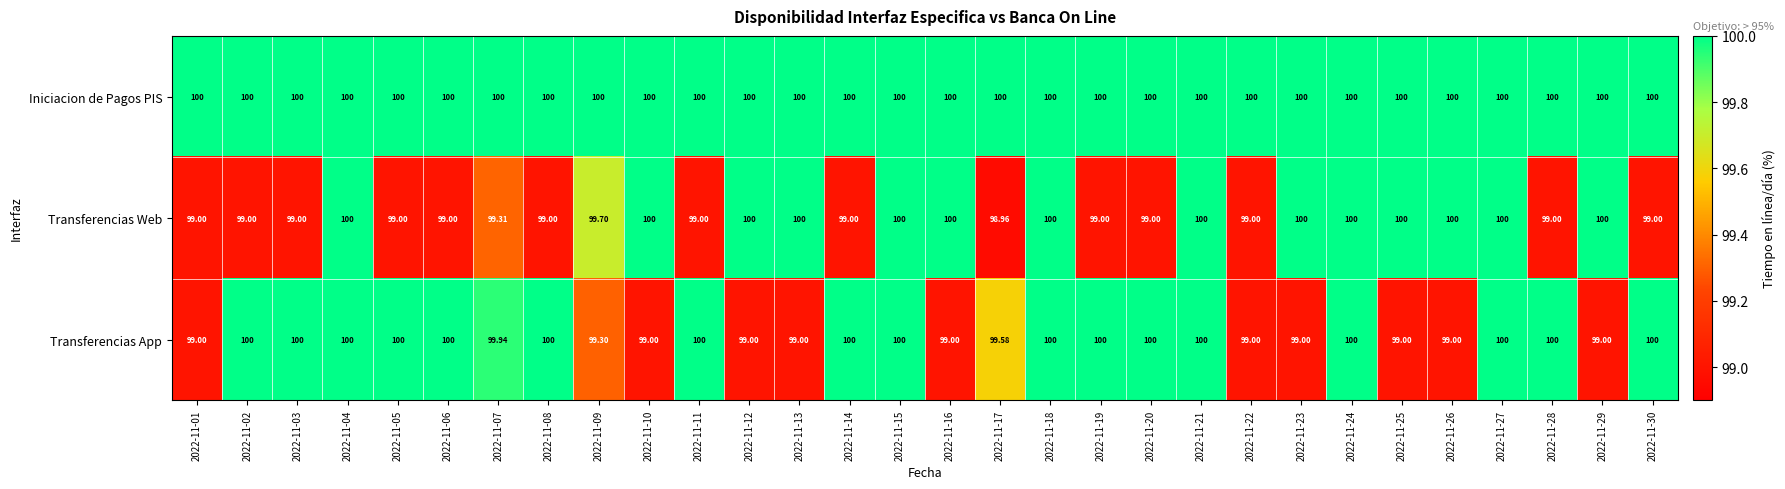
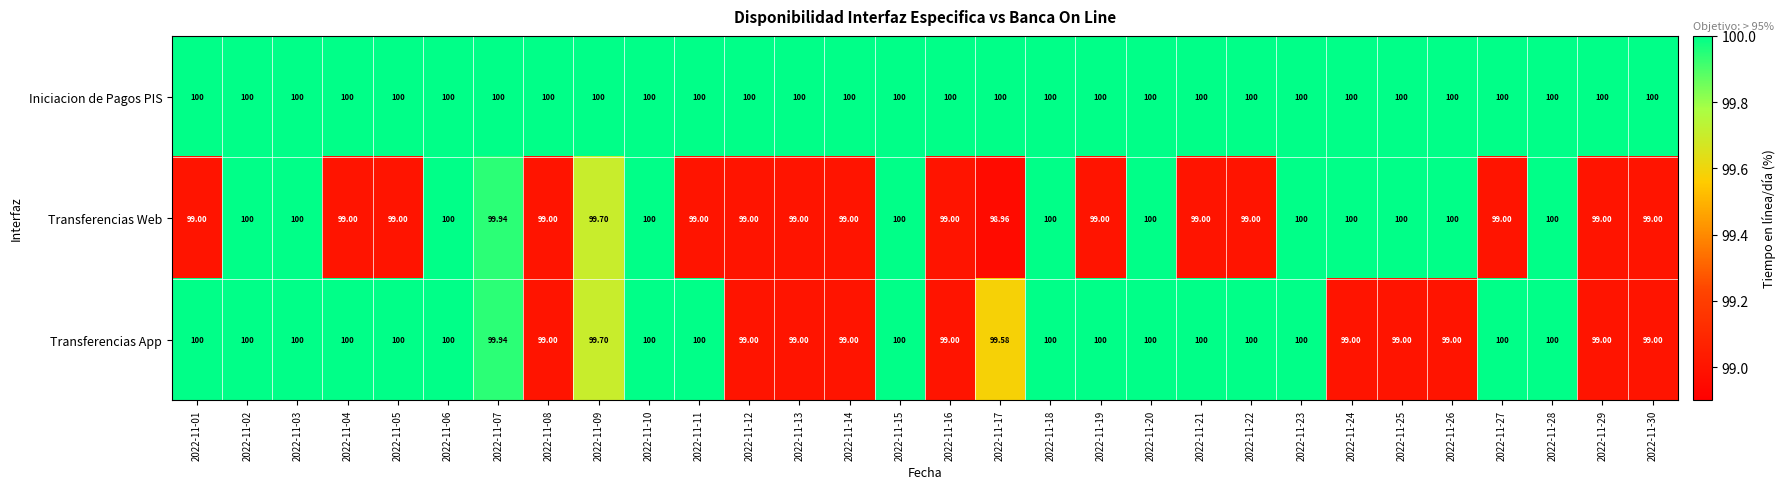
  {
    "Iniciacion de Pagos PIS": {
      "2022-11-01": 100,
      "2022-11-02": 100,
      "2022-11-03": 100,
      "2022-11-04": 100,
      "2022-11-05": 100,
      "2022-11-06": 100,
      "2022-11-07": 100,
      "2022-11-08": 100,
      "2022-11-09": 100,
      "2022-11-10": 100,
      "2022-11-11": 100,
      "2022-11-12": 100,
      "2022-11-13": 100,
      "2022-11-14": 100,
      "2022-11-15": 100,
      "2022-11-16": 100,
      "2022-11-17": 100,
      "2022-11-18": 100,
      "2022-11-19": 100,
      "2022-11-20": 100,
      "2022-11-21": 100,
      "2022-11-22": 100,
      "2022-11-23": 100,
      "2022-11-24": 100,
      "2022-11-25": 100,
      "2022-11-26": 100,
      "2022-11-27": 100,
      "2022-11-28": 100,
      "2022-11-29": 100,
      "2022-11-30": 100
    },
    "Transferencias Web": {
      "2022-11-01": 99.00,
-     "2022-11-02": 99.00,
-     "2022-11-03": 99.00,
-     "2022-11-04": 100,
+     "2022-11-02": 100,
+     "2022-11-03": 100,
+     "2022-11-04": 99.00,
      "2022-11-05": 99.00,
-     "2022-11-06": 99.00,
-     "2022-11-07": 99.31,
+     "2022-11-06": 100,
+     "2022-11-07": 99.94,
      "2022-11-08": 99.00,
      "2022-11-09": 99.70,
      "2022-11-10": 100,
      "2022-11-11": 99.00,
-     "2022-11-12": 100,
-     "2022-11-13": 100,
+     "2022-11-12": 99.00,
+     "2022-11-13": 99.00,
      "2022-11-14": 99.00,
      "2022-11-15": 100,
-     "2022-11-16": 100,
+     "2022-11-16": 99.00,
      "2022-11-17": 98.96,
      "2022-11-18": 100,
      "2022-11-19": 99.00,
-     "2022-11-20": 99.00,
-     "2022-11-21": 100,
+     "2022-11-20": 100,
+     "2022-11-21": 99.00,
      "2022-11-22": 99.00,
      "2022-11-23": 100,
      "2022-11-24": 100,
      "2022-11-25": 100,
      "2022-11-26": 100,
-     "2022-11-27": 100,
-     "2022-11-28": 99.00,
-     "2022-11-29": 100,
+     "2022-11-27": 99.00,
+     "2022-11-28": 100,
+     "2022-11-29": 99.00,
      "2022-11-30": 99.00
    },
    "Transferencias App": {
-     "2022-11-01": 99.00,
+     "2022-11-01": 100,
      "2022-11-02": 100,
      "2022-11-03": 100,
      "2022-11-04": 100,
      "2022-11-05": 100,
      "2022-11-06": 100,
      "2022-11-07": 99.94,
-     "2022-11-08": 100,
-     "2022-11-09": 99.30,
-     "2022-11-10": 99.00,
+     "2022-11-08": 99.00,
+     "2022-11-09": 99.70,
+     "2022-11-10": 100,
      "2022-11-11": 100,
      "2022-11-12": 99.00,
      "2022-11-13": 99.00,
-     "2022-11-14": 100,
+     "2022-11-14": 99.00,
      "2022-11-15": 100,
      "2022-11-16": 99.00,
      "2022-11-17": 99.58,
      "2022-11-18": 100,
      "2022-11-19": 100,
      "2022-11-20": 100,
      "2022-11-21": 100,
-     "2022-11-22": 99.00,
-     "2022-11-23": 99.00,
-     "2022-11-24": 100,
+     "2022-11-22": 100,
+     "2022-11-23": 100,
+     "2022-11-24": 99.00,
      "2022-11-25": 99.00,
      "2022-11-26": 99.00,
      "2022-11-27": 100,
      "2022-11-28": 100,
      "2022-11-29": 99.00,
-     "2022-11-30": 100
+     "2022-11-30": 99.00
    }
  }
